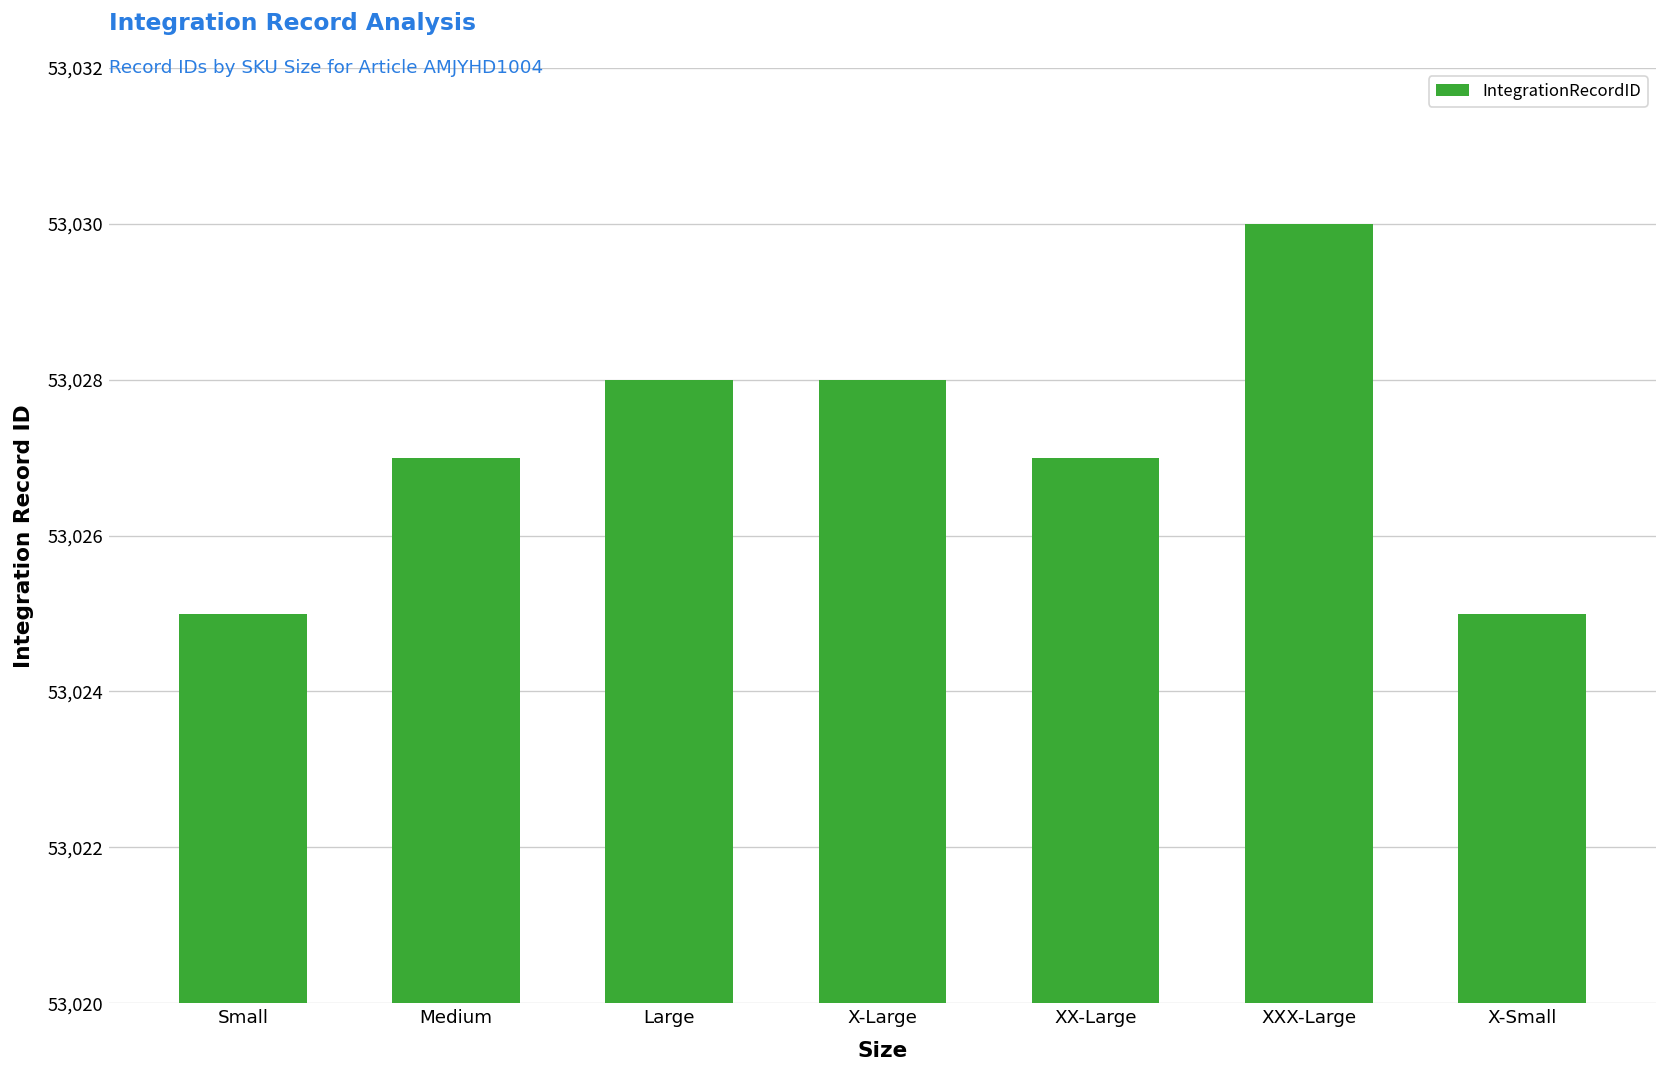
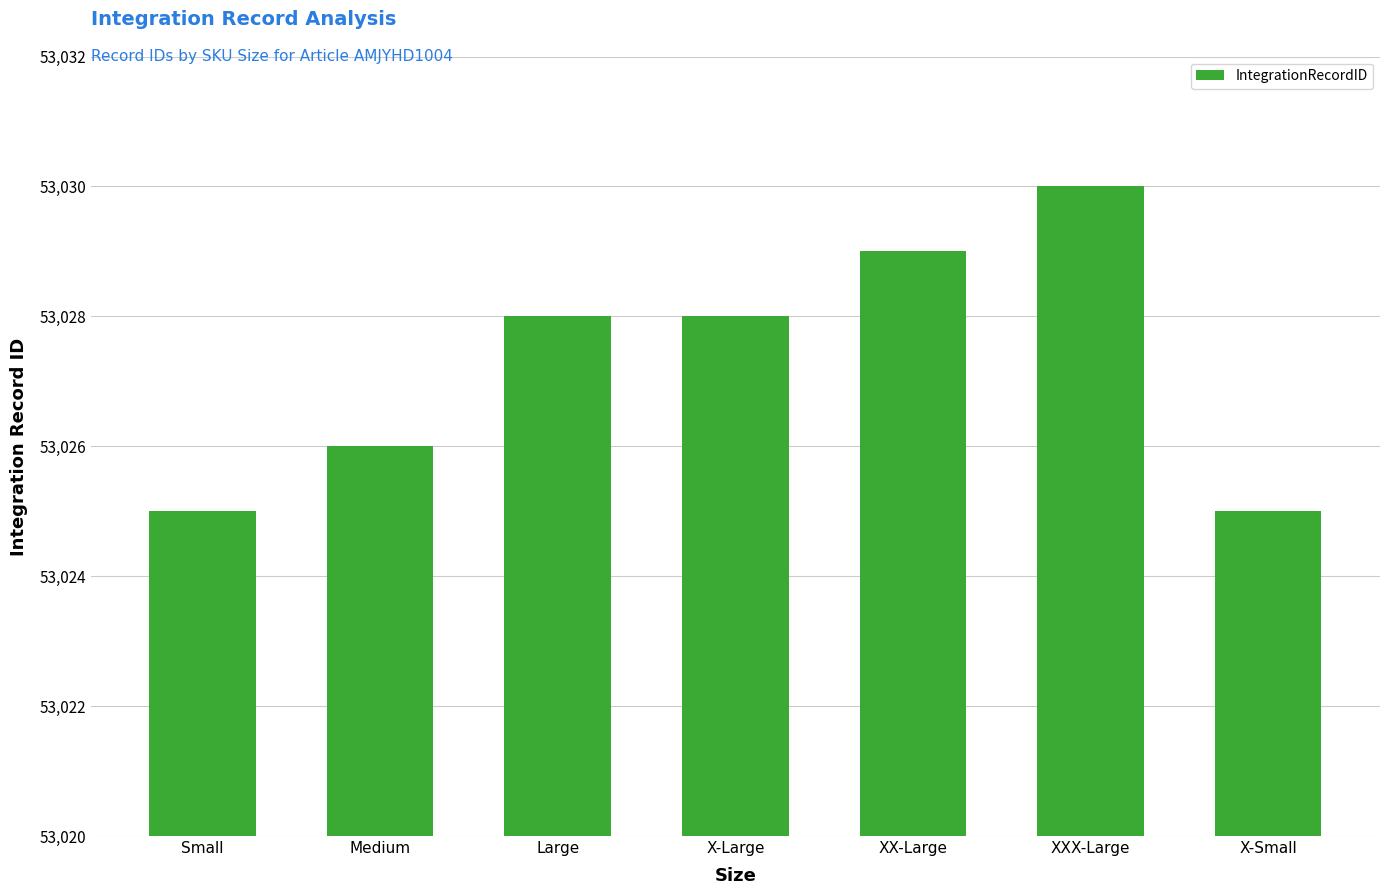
  {
    "Small": "53,025",
-   "Medium": "53,027",
+   "Medium": "53,026",
    "Large": "53,028",
    "X-Large": "53,028",
-   "XX-Large": "53,027",
+   "XX-Large": "53,029",
    "XXX-Large": "53,030",
    "X-Small": "53,025"
  }
